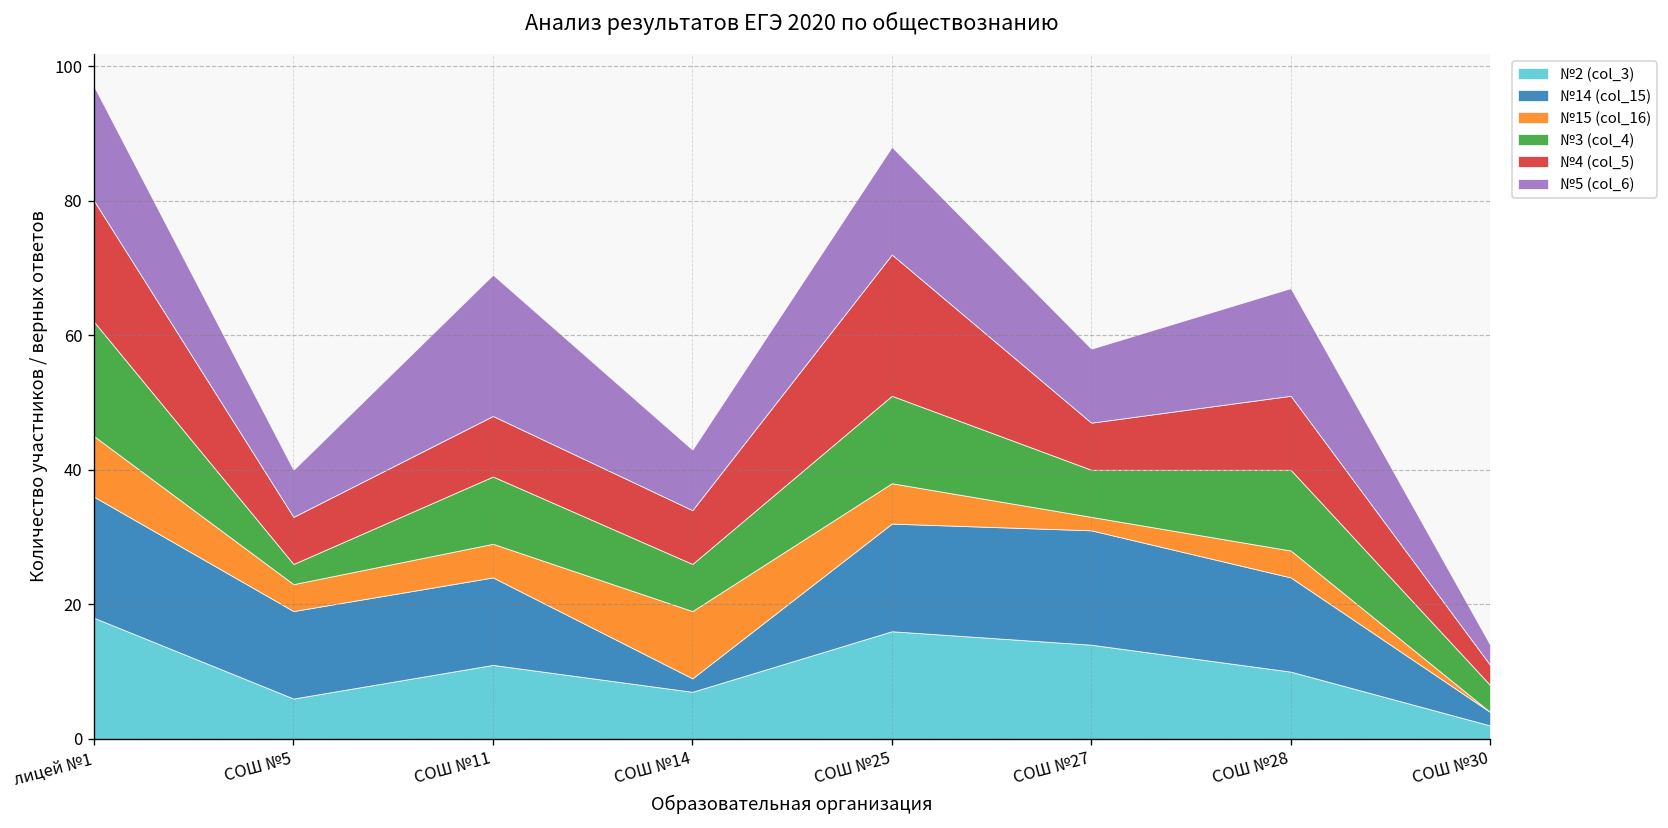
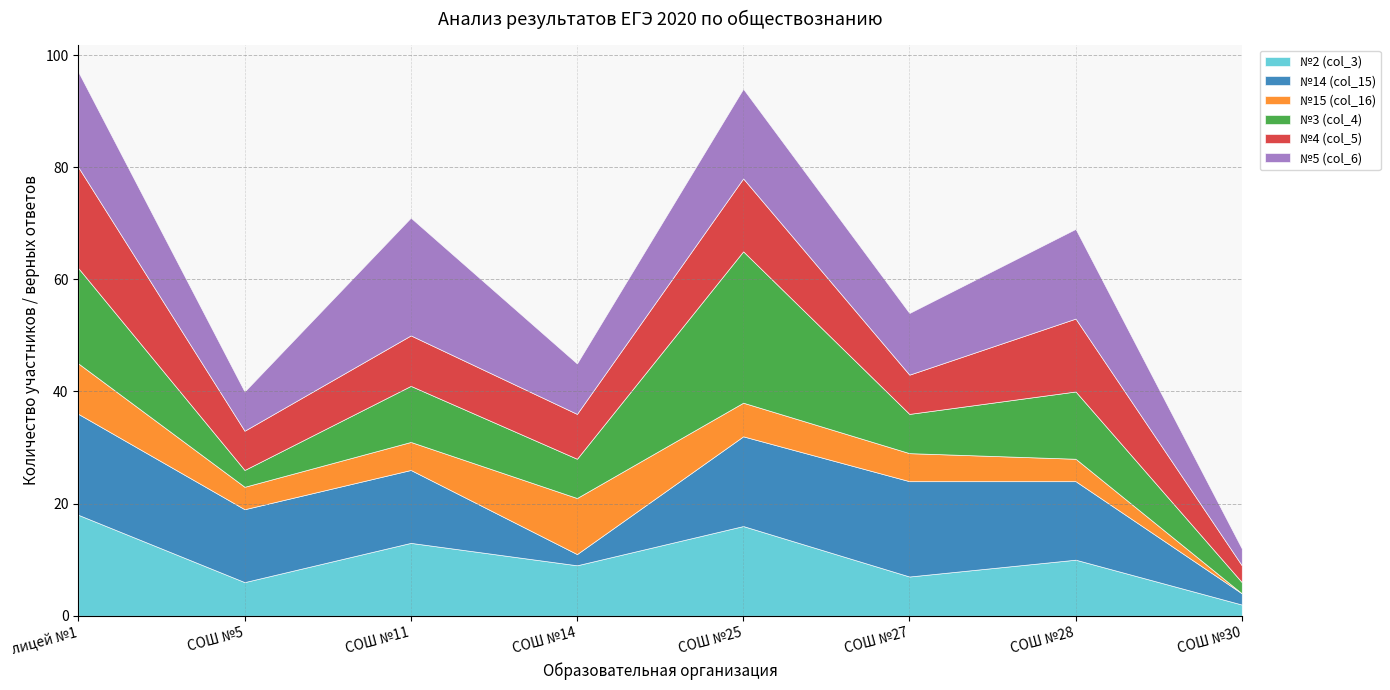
  {
    "№2 (col_3)": {
      "лицей №1": 18,
      "СОШ №5": 6,
-     "СОШ №11": 11,
-     "СОШ №14": 7,
+     "СОШ №11": 13,
+     "СОШ №14": 9,
      "СОШ №25": 16,
-     "СОШ №27": 14,
+     "СОШ №27": 7,
      "СОШ №28": 10,
      "СОШ №30": 2
    },
    "№14 (col_15)": {
      "лицей №1": 18,
      "СОШ №5": 13,
      "СОШ №11": 13,
      "СОШ №14": 2,
      "СОШ №25": 16,
      "СОШ №27": 17,
      "СОШ №28": 14
    },
    "№15 (col_16)": {
      "лицей №1": 9,
      "СОШ №5": 4,
      "СОШ №11": 5,
      "СОШ №14": 10,
      "СОШ №25": 6,
-     "СОШ №27": 2,
+     "СОШ №27": 5,
      "СОШ №28": 4
    },
    "№3 (col_4)": {
      "лицей №1": 17,
      "СОШ №5": 3,
      "СОШ №11": 10,
      "СОШ №14": 7,
-     "СОШ №25": 13,
+     "СОШ №25": 27,
      "СОШ №27": 7,
      "СОШ №28": 12,
-     "СОШ №30": 4
+     "СОШ №30": 2
    },
    "№4 (col_5)": {
      "лицей №1": 18,
      "СОШ №5": 7,
      "СОШ №11": 9,
      "СОШ №14": 8,
-     "СОШ №25": 21,
+     "СОШ №25": 13,
      "СОШ №27": 7,
-     "СОШ №28": 11,
+     "СОШ №28": 13,
      "СОШ №30": 3
    },
    "№5 (col_6)": {
      "лицей №1": 17,
      "СОШ №5": 7,
      "СОШ №11": 21,
      "СОШ №14": 9,
      "СОШ №25": 16,
      "СОШ №27": 11,
      "СОШ №28": 16,
      "СОШ №30": 3
    }
  }
